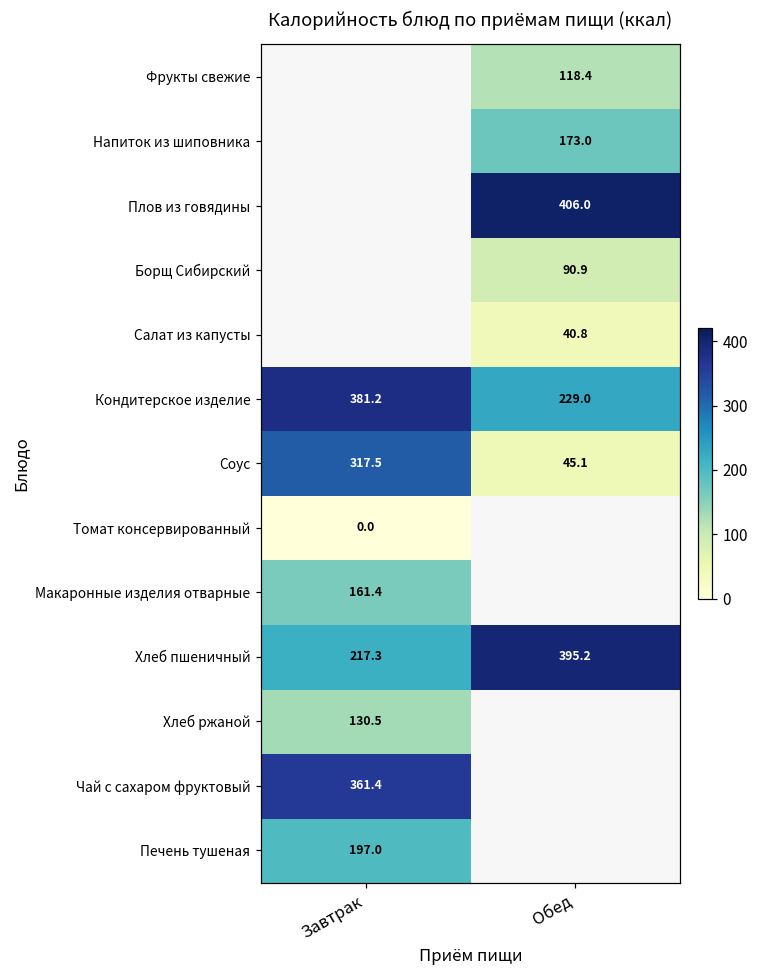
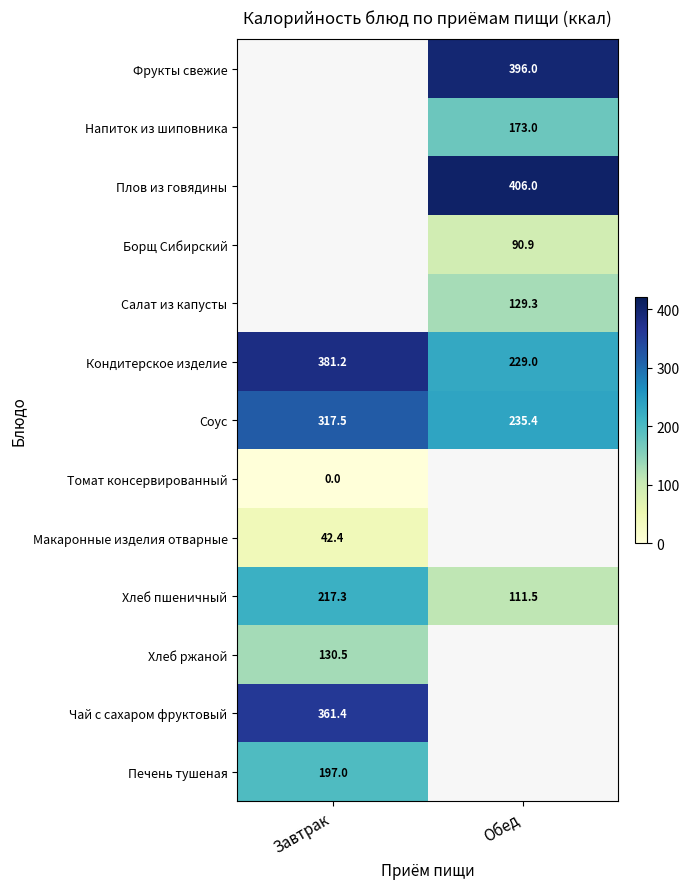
  {
    "Фрукты свежие": {
-     "Обед": 118.4
+     "Обед": 396.0
    },
    "Напиток из шиповника": {
      "Обед": 173.0
    },
    "Плов из говядины": {
      "Обед": 406.0
    },
    "Борщ Сибирский": {
      "Обед": 90.9
    },
    "Салат из капусты": {
-     "Обед": 40.8
+     "Обед": 129.3
    },
    "Кондитерское изделие": {
      "Завтрак": 381.2,
      "Обед": 229.0
    },
    "Соус": {
      "Завтрак": 317.5,
-     "Обед": 45.1
+     "Обед": 235.4
    },
    "Томат консервированный": {
      "Завтрак": 0.0
    },
    "Макаронные изделия отварные": {
-     "Завтрак": 161.4
+     "Завтрак": 42.4
    },
    "Хлеб пшеничный": {
      "Завтрак": 217.3,
-     "Обед": 395.2
+     "Обед": 111.5
    },
    "Хлеб ржаной": {
      "Завтрак": 130.5
    },
    "Чай с сахаром фруктовый": {
      "Завтрак": 361.4
    },
    "Печень тушеная": {
      "Завтрак": 197.0
    }
  }
